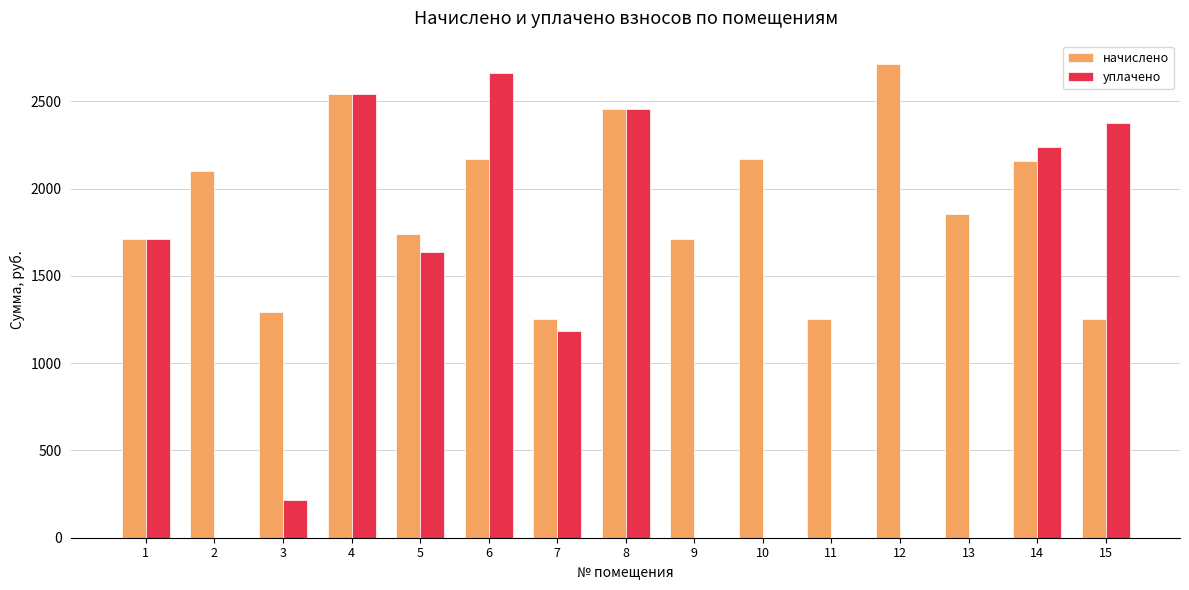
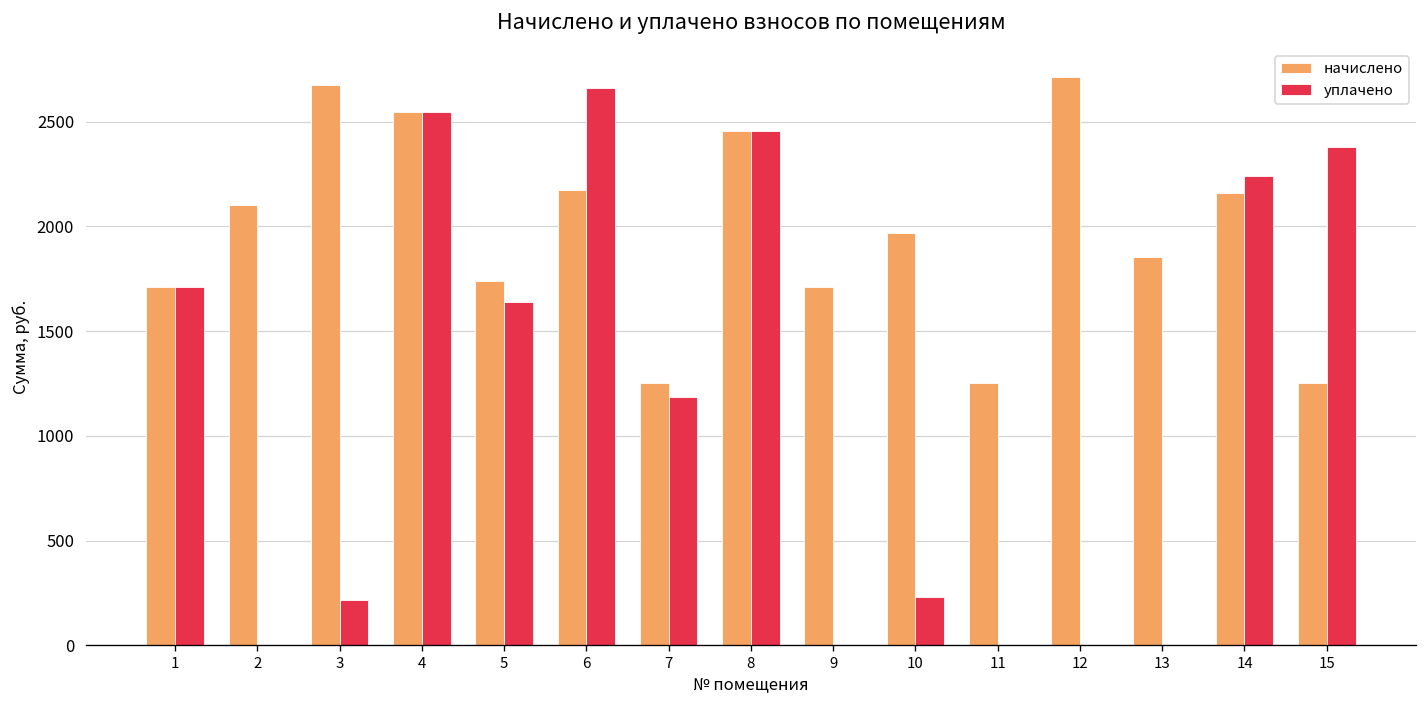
  {
    "начислено": {
      "1": 1710,
      "2": 2100,
-     "3": 1300,
+     "3": 2670,
      "4": 2540,
      "5": 1740,
      "6": 2170,
      "7": 1250,
      "8": 2460,
      "9": 1710,
-     "10": 2170,
+     "10": 1970,
      "11": 1250,
      "12": 2710,
      "13": 1850,
      "14": 2160,
      "15": 1250
    },
    "уплачено": {
      "1": 1710,
      "2": 0,
      "3": 220,
      "4": 2540,
      "5": 1640,
      "6": 2660,
      "7": 1190,
      "8": 2460,
      "9": 0,
-     "10": 0,
+     "10": 230,
      "11": 0,
      "12": 0,
      "13": 0,
      "14": 2240,
      "15": 2380
    }
  }
